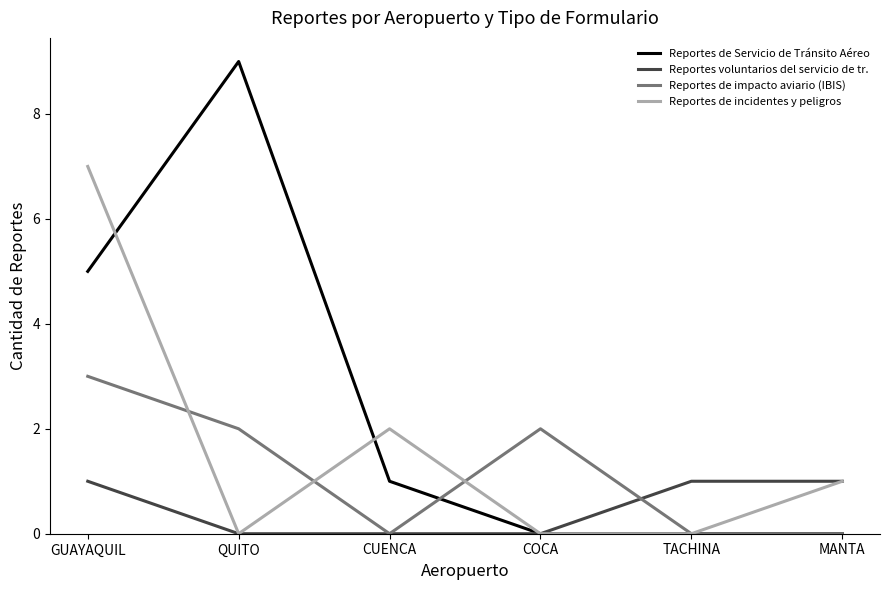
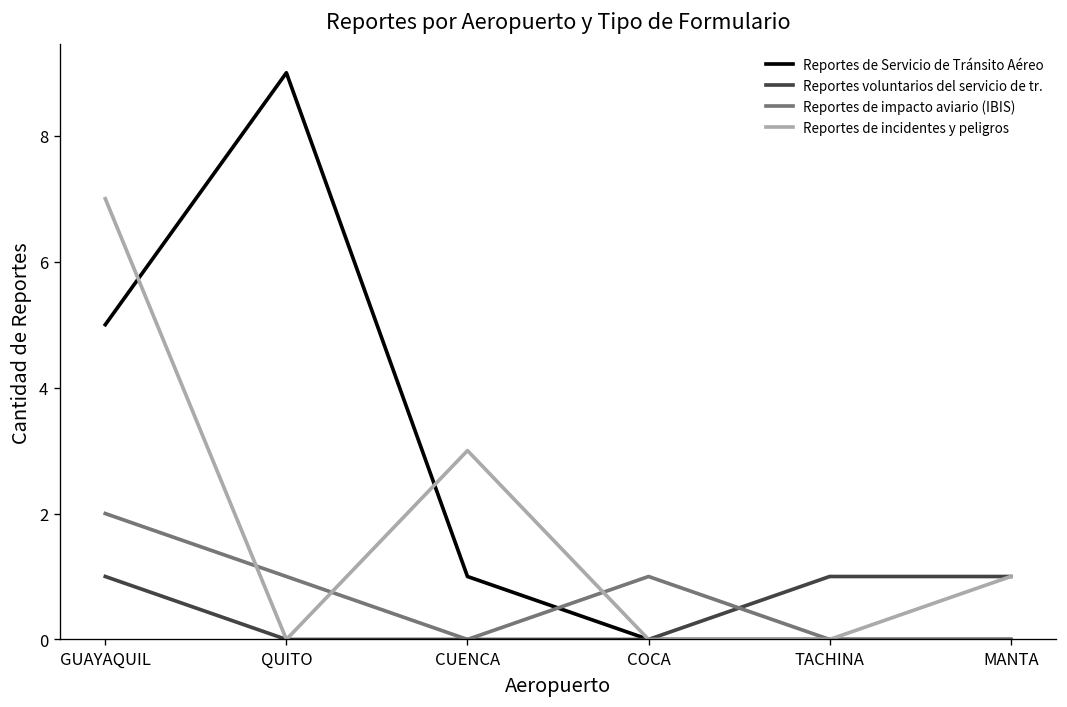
  {
    "Reportes de Servicio de Tránsito Aéreo": {
      "GUAYAQUIL": 5,
      "QUITO": 9,
      "CUENCA": 1
    },
    "Reportes voluntarios del servicio de tr.": {
      "GUAYAQUIL": 1,
      "TACHINA": 1
    },
    "Reportes de impacto aviario (IBIS)": {
-     "GUAYAQUIL": 3,
-     "QUITO": 2,
-     "COCA": 2
+     "GUAYAQUIL": 2,
+     "QUITO": 1,
+     "COCA": 1
    },
    "Reportes de incidentes y peligros": {
      "GUAYAQUIL": 7,
-     "CUENCA": 2
+     "CUENCA": 3
    }
  }
